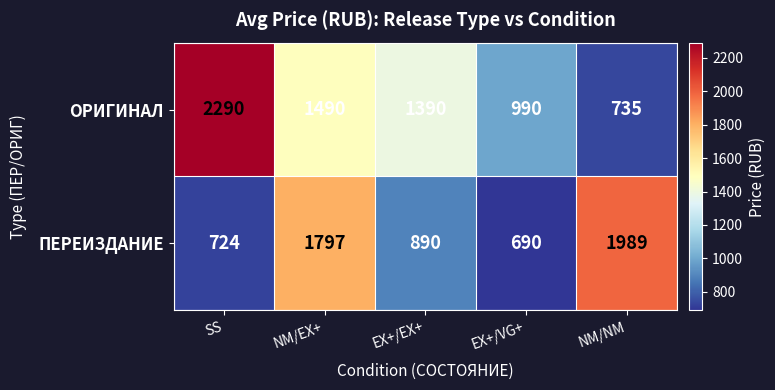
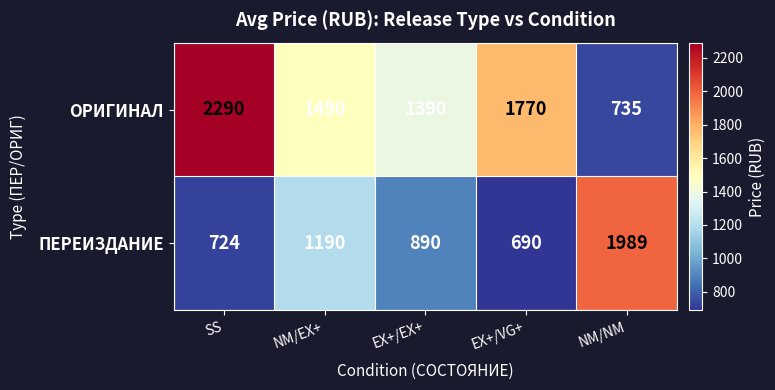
  {
    "ОРИГИНАЛ": {
      "SS": 2290,
      "NM/EX+": 1490,
-     "EX+/VG+": 990,
+     "EX+/VG+": 1770,
      "NM/NM": 735
    },
    "ПЕРЕИЗДАНИЕ": {
      "SS": 724,
-     "NM/EX+": 1797,
+     "NM/EX+": 1190,
      "EX+/EX+": 890,
      "EX+/VG+": 690,
      "NM/NM": 1989
    }
  }
